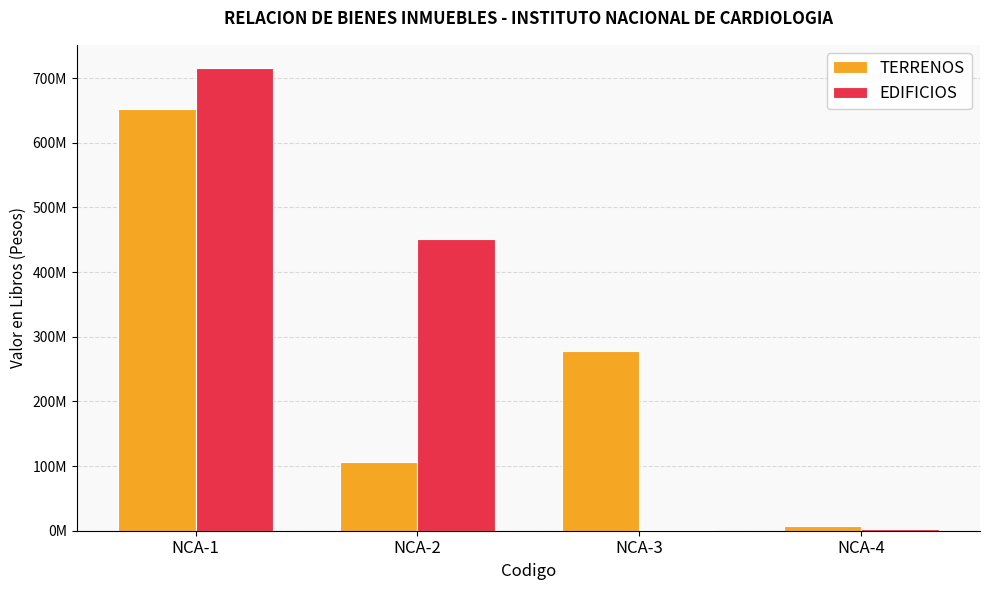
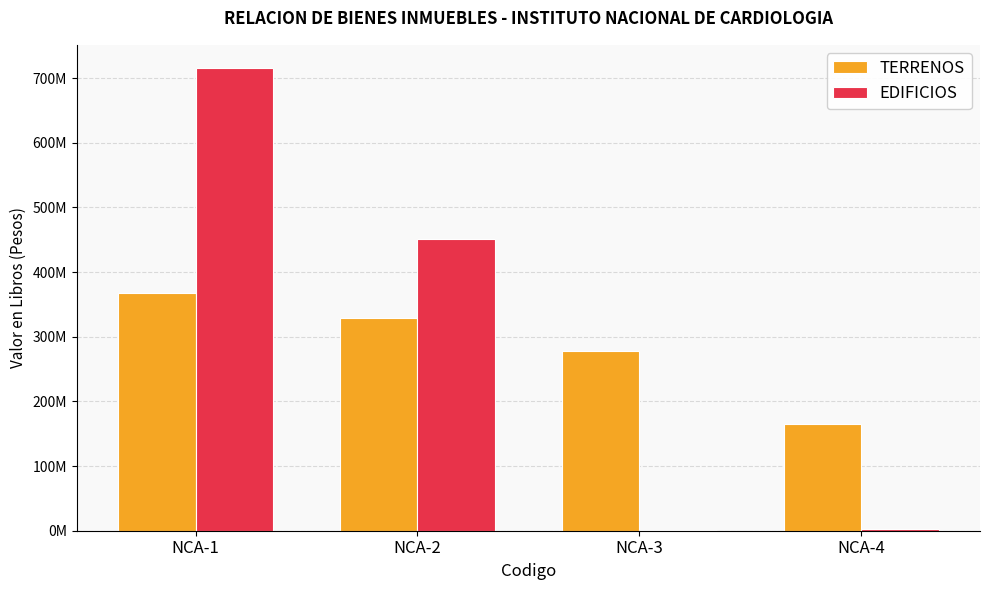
  {
    "TERRENOS": {
-     "NCA-1": 650000000,
-     "NCA-2": 110000000,
+     "NCA-1": 370000000,
+     "NCA-2": 330000000,
      "NCA-3": 280000000,
-     "NCA-4": 10000000
+     "NCA-4": 170000000
    },
    "EDIFICIOS": {
      "NCA-1": 720000000,
      "NCA-2": 450000000
    }
  }
